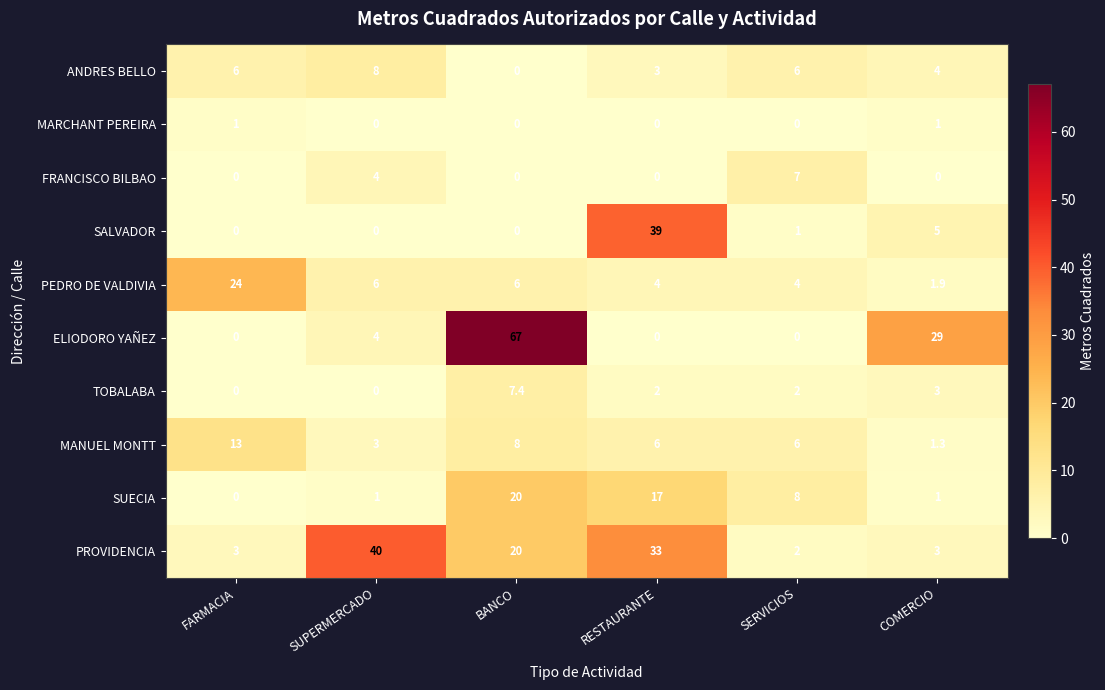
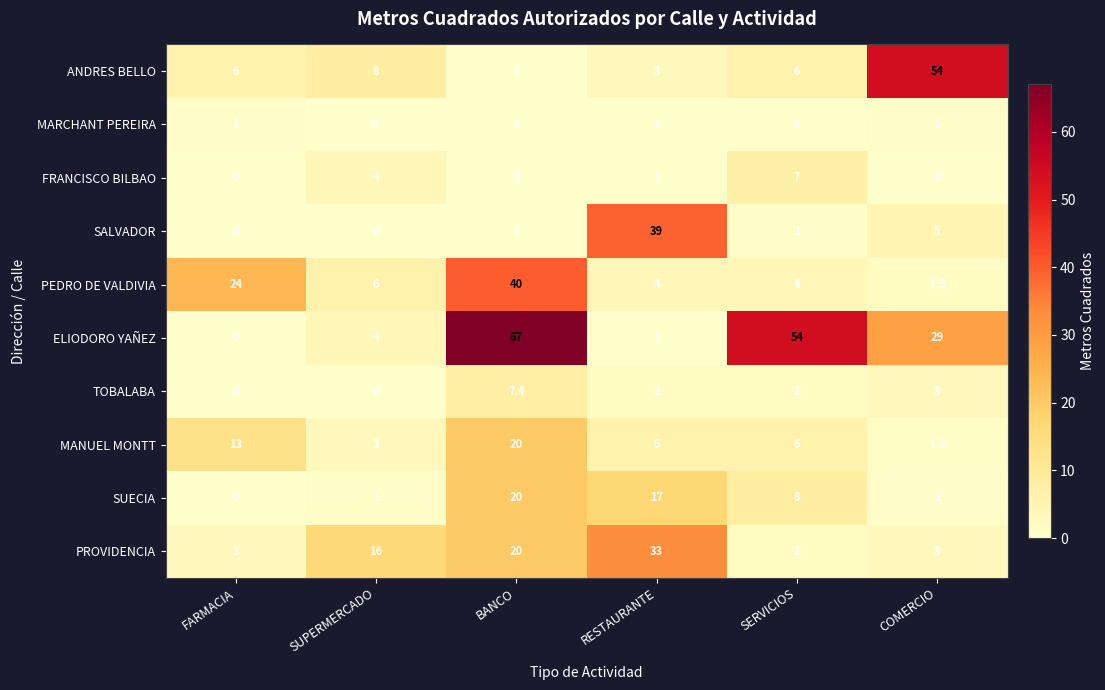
  {
    "ANDRES BELLO": {
      "FARMACIA": 6,
      "SUPERMERCADO": 8,
      "BANCO": 0,
      "RESTAURANTE": 3,
      "SERVICIOS": 6,
-     "COMERCIO": 4
+     "COMERCIO": 54
    },
    "MARCHANT PEREIRA": {
      "FARMACIA": 1,
      "SUPERMERCADO": 0,
      "BANCO": 0,
      "RESTAURANTE": 0,
      "SERVICIOS": 0,
      "COMERCIO": 1
    },
    "FRANCISCO BILBAO": {
      "FARMACIA": 0,
      "SUPERMERCADO": 4,
      "BANCO": 0,
      "RESTAURANTE": 0,
      "SERVICIOS": 7,
      "COMERCIO": 0
    },
    "SALVADOR": {
      "FARMACIA": 0,
      "SUPERMERCADO": 0,
      "BANCO": 0,
      "RESTAURANTE": 39,
      "SERVICIOS": 1,
      "COMERCIO": 5
    },
    "PEDRO DE VALDIVIA": {
      "FARMACIA": 24,
      "SUPERMERCADO": 6,
-     "BANCO": 6,
+     "BANCO": 40,
      "RESTAURANTE": 4,
      "SERVICIOS": 4,
      "COMERCIO": 1.9
    },
    "ELIODORO YAÑEZ": {
      "FARMACIA": 0,
      "SUPERMERCADO": 4,
      "BANCO": 67,
      "RESTAURANTE": 0,
-     "SERVICIOS": 0,
+     "SERVICIOS": 54,
      "COMERCIO": 29
    },
    "TOBALABA": {
      "FARMACIA": 0,
      "SUPERMERCADO": 0,
      "BANCO": 7.4,
      "RESTAURANTE": 2,
      "SERVICIOS": 2,
      "COMERCIO": 3
    },
    "MANUEL MONTT": {
      "FARMACIA": 13,
      "SUPERMERCADO": 3,
-     "BANCO": 8,
+     "BANCO": 20,
      "RESTAURANTE": 6,
      "SERVICIOS": 6,
      "COMERCIO": 1.3
    },
    "SUECIA": {
      "FARMACIA": 0,
      "SUPERMERCADO": 1,
      "BANCO": 20,
      "RESTAURANTE": 17,
      "SERVICIOS": 8,
      "COMERCIO": 1
    },
    "PROVIDENCIA": {
      "FARMACIA": 3,
-     "SUPERMERCADO": 40,
+     "SUPERMERCADO": 16,
      "BANCO": 20,
      "RESTAURANTE": 33,
      "SERVICIOS": 2,
      "COMERCIO": 3
    }
  }
